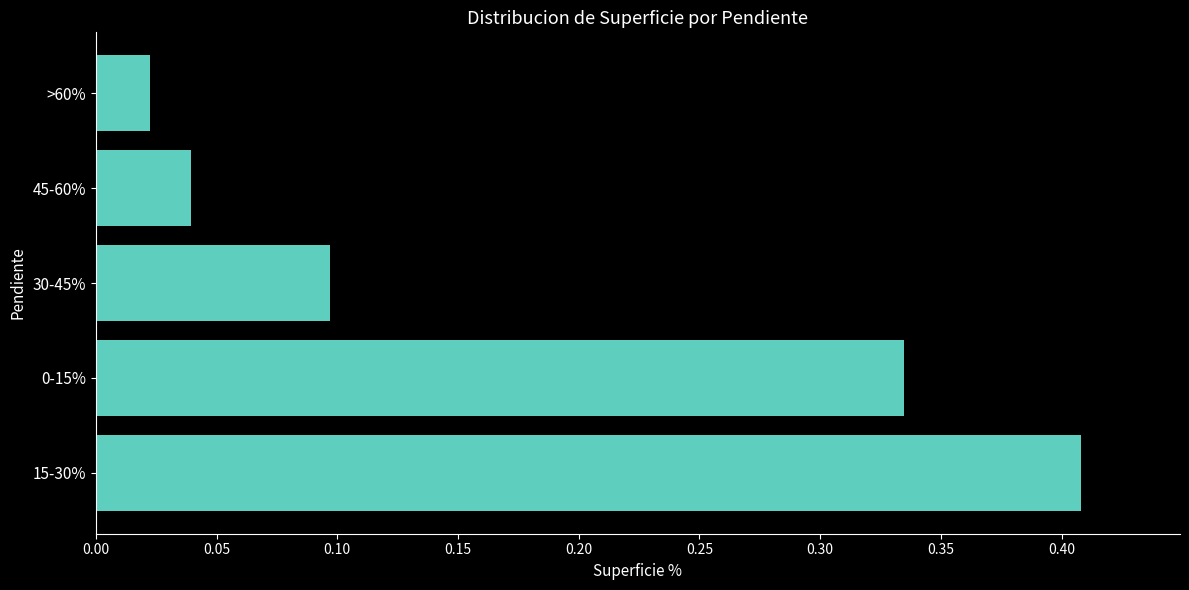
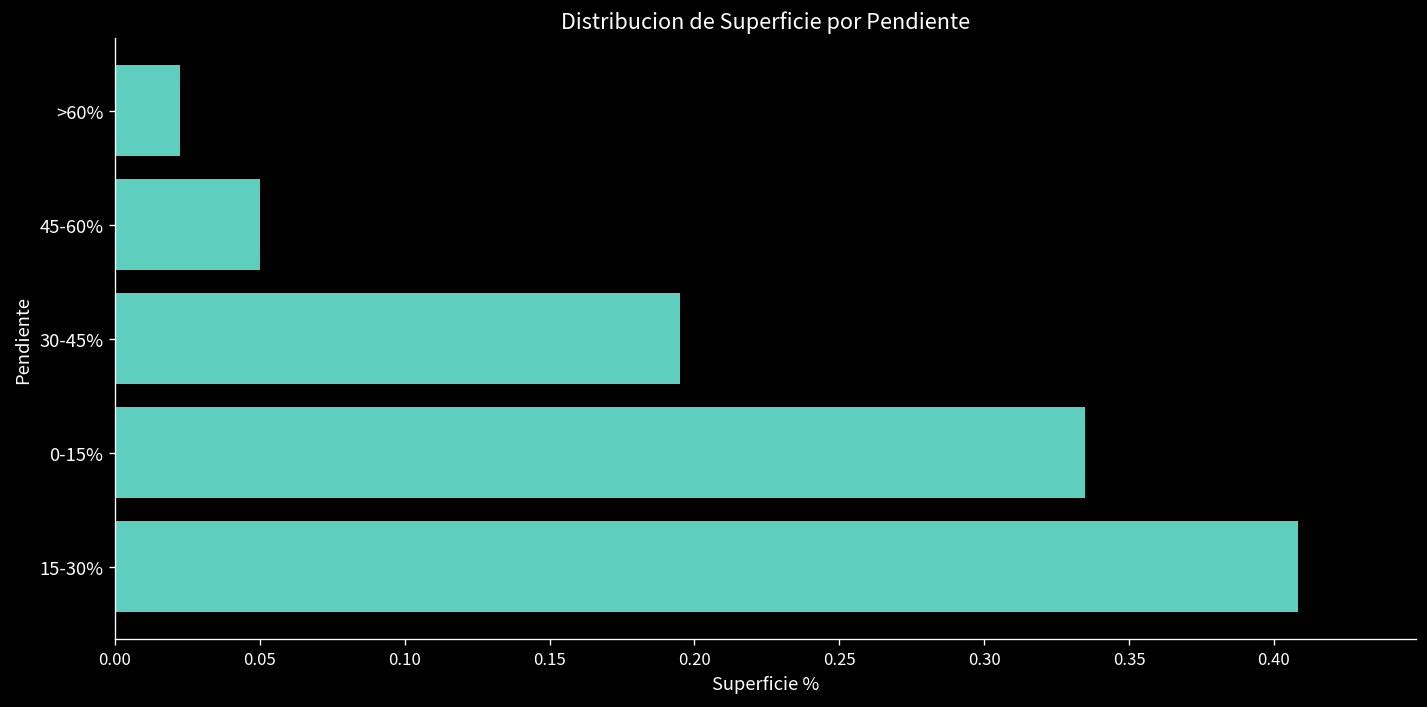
  {
    ">60%": 0.022,
-   "45-60%": 0.039,
-   "30-45%": 0.097,
+   "45-60%": 0.050,
+   "30-45%": 0.195,
    "0-15%": 0.335,
    "15-30%": 0.408
  }
